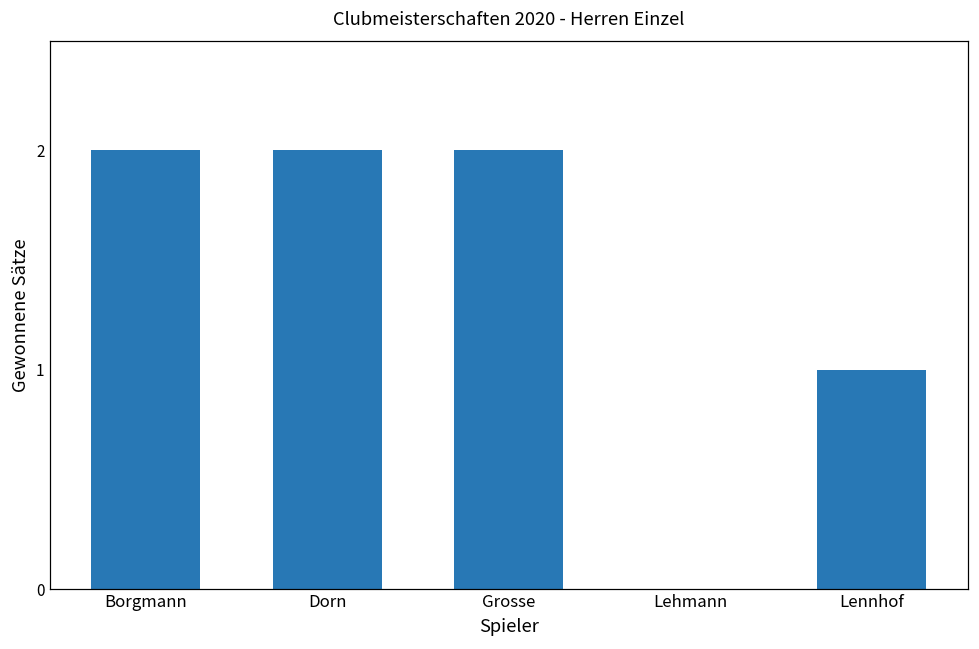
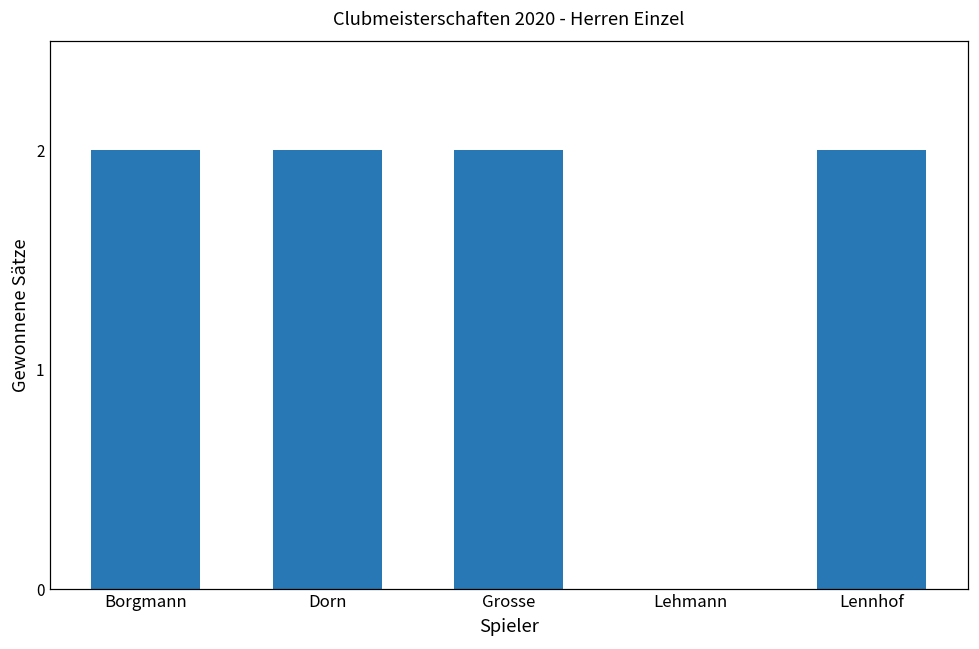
  {
    "Borgmann": 2,
    "Dorn": 2,
    "Grosse": 2,
    "Lehmann": 0,
-   "Lennhof": 1
+   "Lennhof": 2
  }
